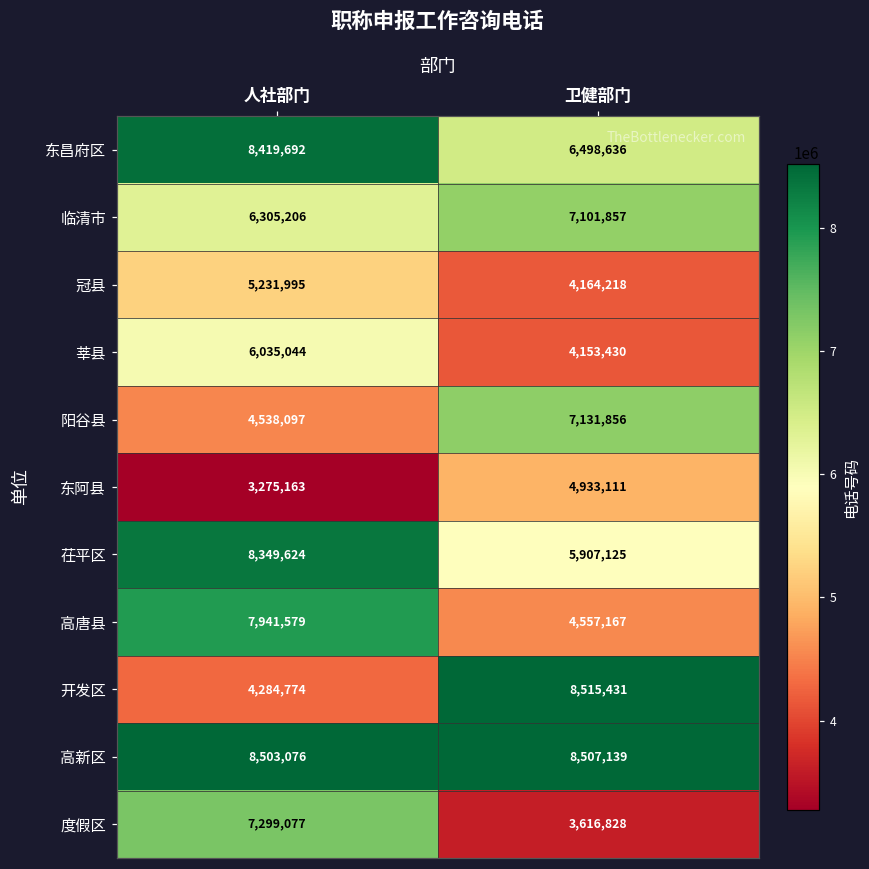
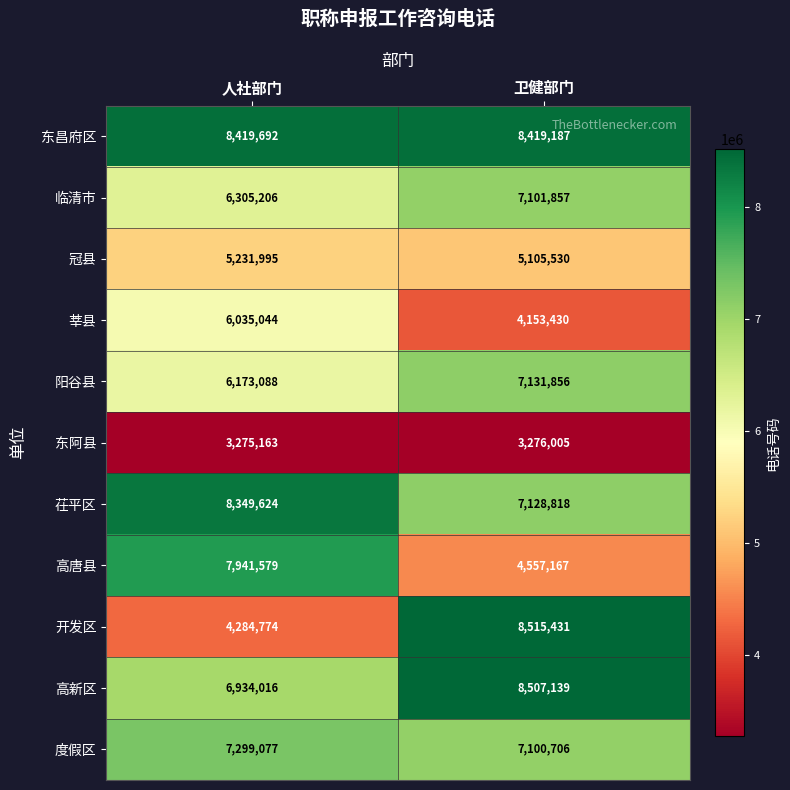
  {
    "东昌府区": {
      "人社部门": "8,419,692",
-     "卫健部门": "6,498,636"
+     "卫健部门": "8,419,187"
    },
    "临清市": {
      "人社部门": "6,305,206",
      "卫健部门": "7,101,857"
    },
    "冠县": {
      "人社部门": "5,231,995",
-     "卫健部门": "4,164,218"
+     "卫健部门": "5,105,530"
    },
    "莘县": {
      "人社部门": "6,035,044",
      "卫健部门": "4,153,430"
    },
    "阳谷县": {
-     "人社部门": "4,538,097",
+     "人社部门": "6,173,088",
      "卫健部门": "7,131,856"
    },
    "东阿县": {
      "人社部门": "3,275,163",
-     "卫健部门": "4,933,111"
+     "卫健部门": "3,276,005"
    },
    "茌平区": {
      "人社部门": "8,349,624",
-     "卫健部门": "5,907,125"
+     "卫健部门": "7,128,818"
    },
    "高唐县": {
      "人社部门": "7,941,579",
      "卫健部门": "4,557,167"
    },
    "开发区": {
      "人社部门": "4,284,774",
      "卫健部门": "8,515,431"
    },
    "高新区": {
-     "人社部门": "8,503,076",
+     "人社部门": "6,934,016",
      "卫健部门": "8,507,139"
    },
    "度假区": {
      "人社部门": "7,299,077",
-     "卫健部门": "3,616,828"
+     "卫健部门": "7,100,706"
    }
  }
